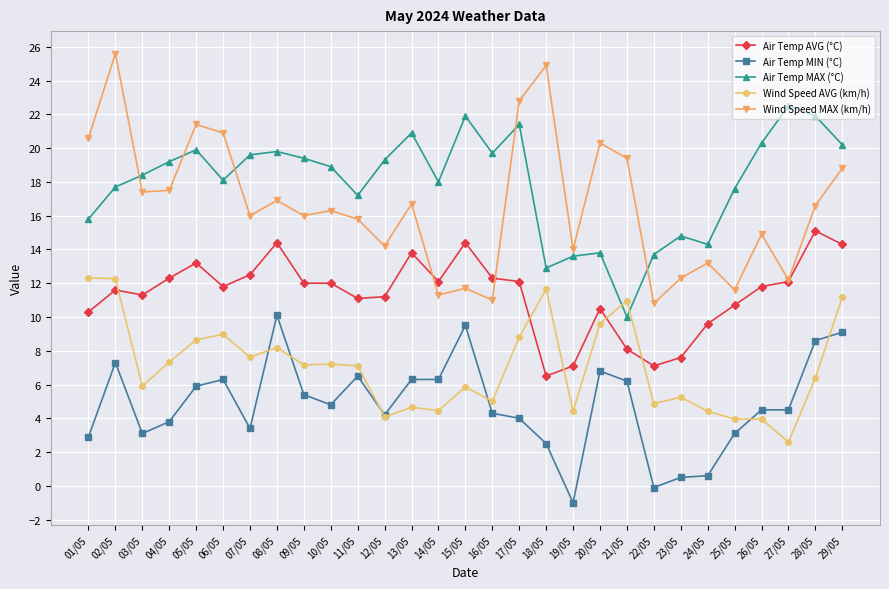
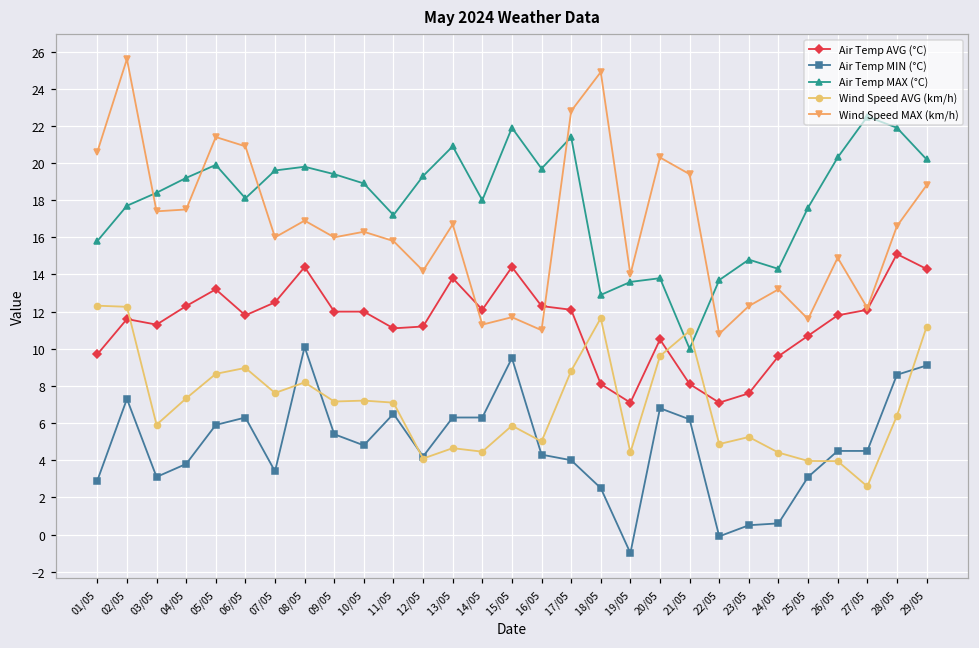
  {
    "Air Temp AVG (°C)": {
-     "01/05": 10.3,
+     "01/05": 9.7,
      "02/05": 11.6,
      "03/05": 11.3,
      "04/05": 12.3,
      "05/05": 13.2,
      "06/05": 11.8,
      "07/05": 12.5,
      "08/05": 14.4,
      "09/05": 12.0,
      "10/05": 12.0,
      "11/05": 11.1,
      "12/05": 11.2,
      "13/05": 13.8,
      "14/05": 12.1,
      "15/05": 14.4,
      "16/05": 12.3,
      "17/05": 12.1,
-     "18/05": 6.5,
+     "18/05": 8.1,
      "19/05": 7.1,
      "20/05": 10.5,
      "21/05": 8.1,
      "22/05": 7.1,
      "23/05": 7.6,
      "24/05": 9.6,
      "25/05": 10.7,
      "26/05": 11.8,
      "28/05": 15.1,
      "29/05": 14.3
    }
  }
